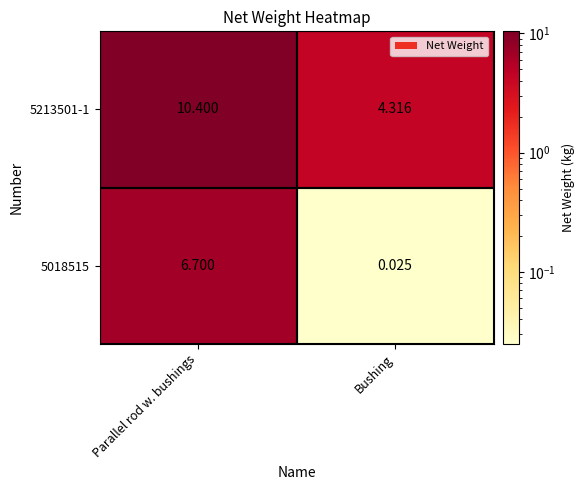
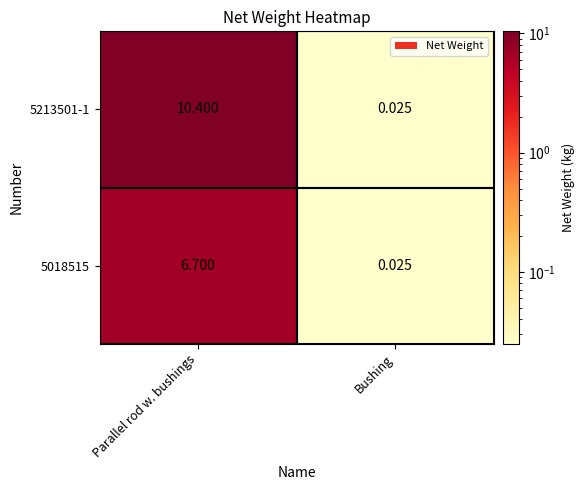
  {
    "5213501-1": {
      "Parallel rod w. bushings": 10.400,
-     "Bushing": 4.316
+     "Bushing": 0.025
    },
    "5018515": {
      "Parallel rod w. bushings": 6.700,
      "Bushing": 0.025
    }
  }
